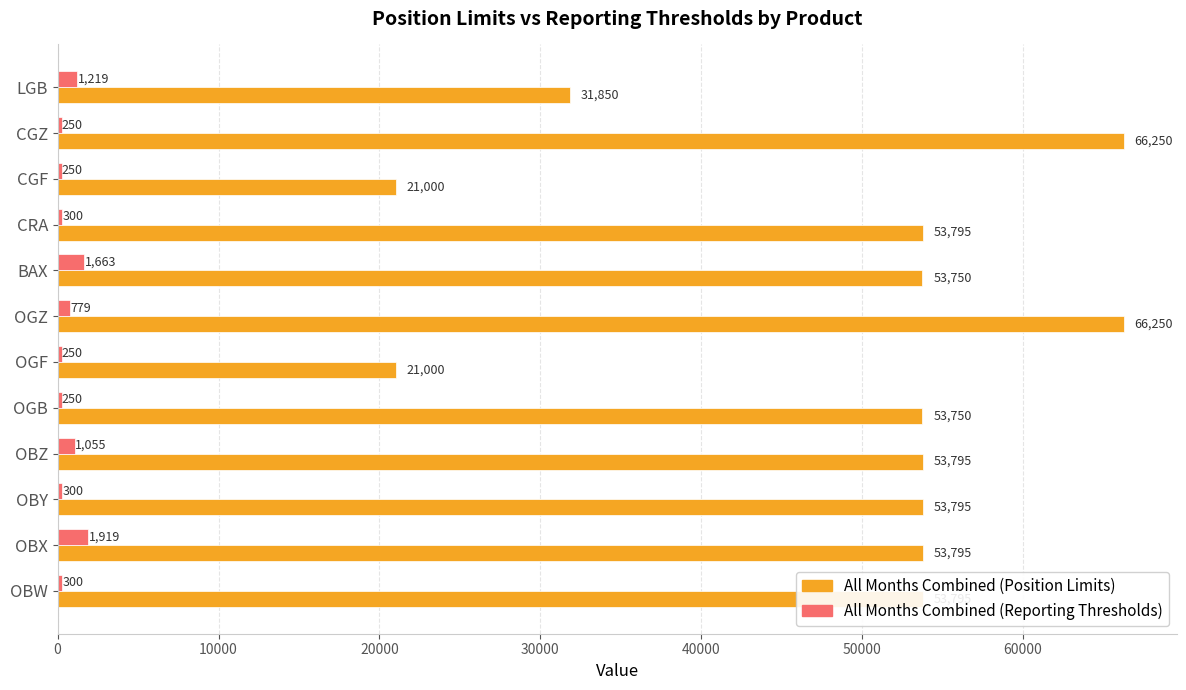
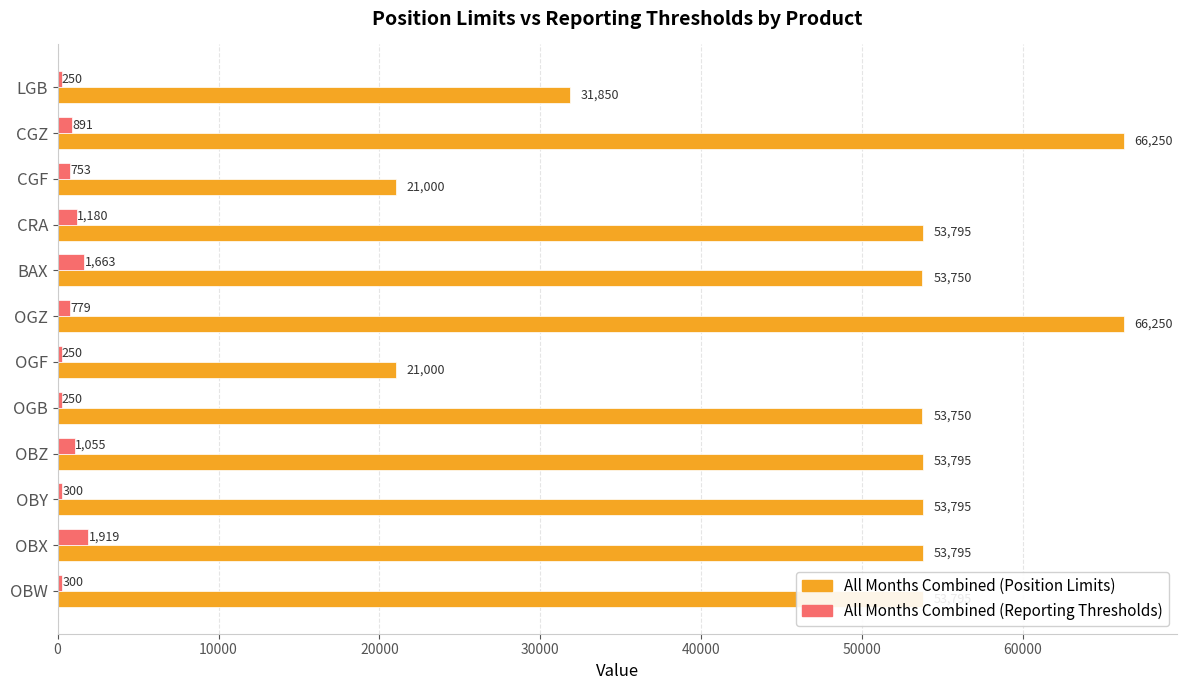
  {
    "All Months Combined (Position Limits)": {
      "LGB": "31,850",
      "CGZ": "66,250",
      "CGF": "21,000",
      "CRA": "53,795",
      "BAX": "53,750",
      "OGZ": "66,250",
      "OGF": "21,000",
      "OGB": "53,750",
      "OBZ": "53,795",
      "OBY": "53,795",
      "OBX": "53,795"
    },
    "All Months Combined (Reporting Thresholds)": {
-     "LGB": "1,219",
-     "CGZ": "250",
-     "CGF": "250",
-     "CRA": "300",
+     "LGB": "250",
+     "CGZ": "891",
+     "CGF": "753",
+     "CRA": "1,180",
      "BAX": "1,663",
      "OGZ": "779",
      "OGF": "250",
      "OGB": "250",
      "OBZ": "1,055",
      "OBY": "300",
      "OBX": "1,919",
      "OBW": "300"
    }
  }
